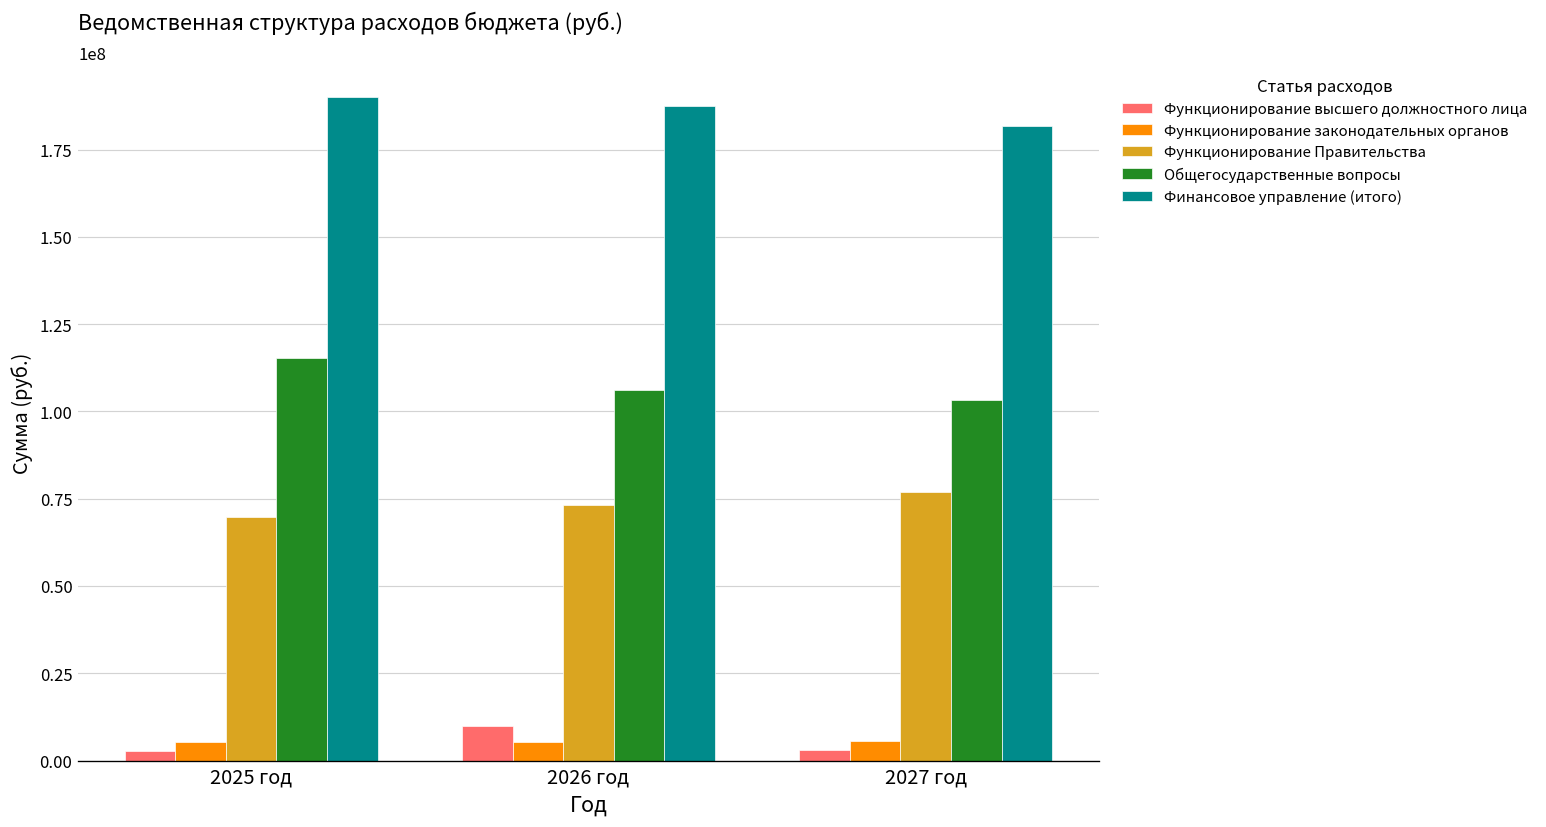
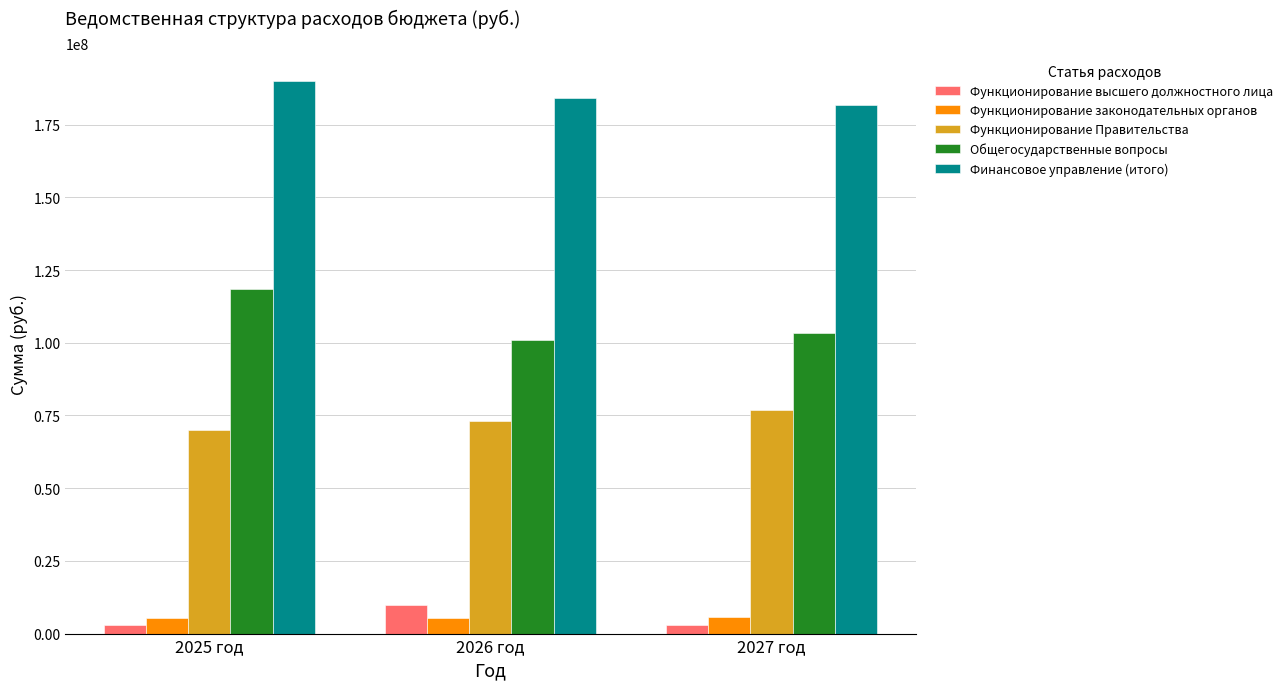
  {
    "Функционирование высшего должностного лица": {
      "2025 год": 3000000,
      "2026 год": 10000000,
      "2027 год": 3000000
    },
    "Общегосударственные вопросы": {
-     "2025 год": 115000000,
-     "2026 год": 106000000,
+     "2025 год": 118000000,
+     "2026 год": 101000000,
      "2027 год": 103000000
    },
    "Финансовое управление (итого)": {
      "2025 год": 190000000,
-     "2026 год": 187000000,
+     "2026 год": 184000000,
      "2027 год": 182000000
    }
  }
